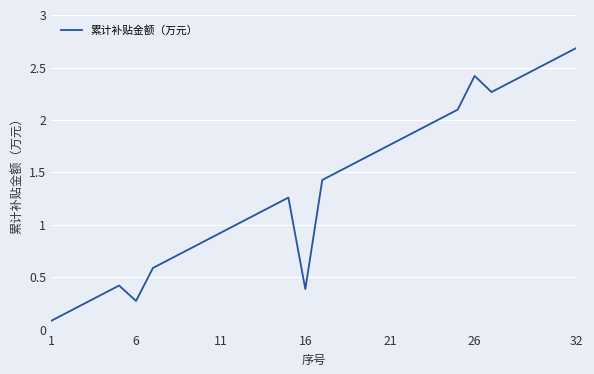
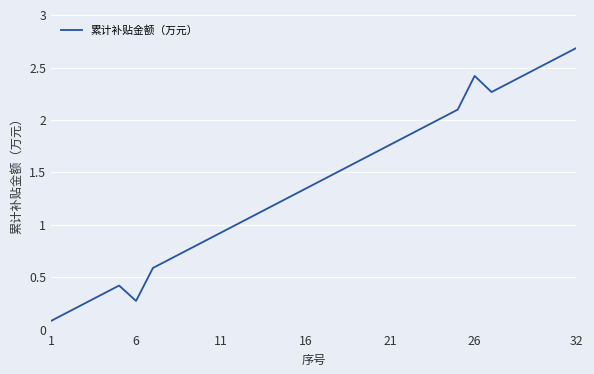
  {
    "1": 0.1,
    "6": 0.3,
    "11": 0.9,
-   "16": 0.4,
+   "16": 1.3,
    "21": 1.8,
    "26": 2.4,
    "32": 2.7
  }
